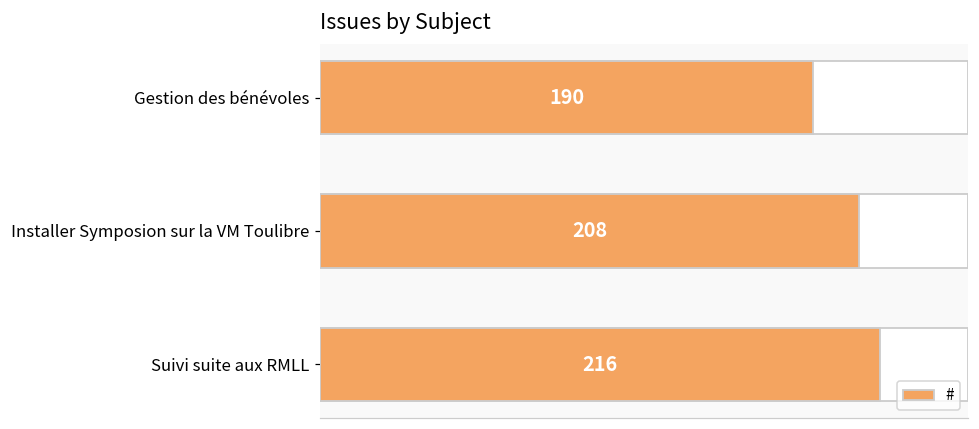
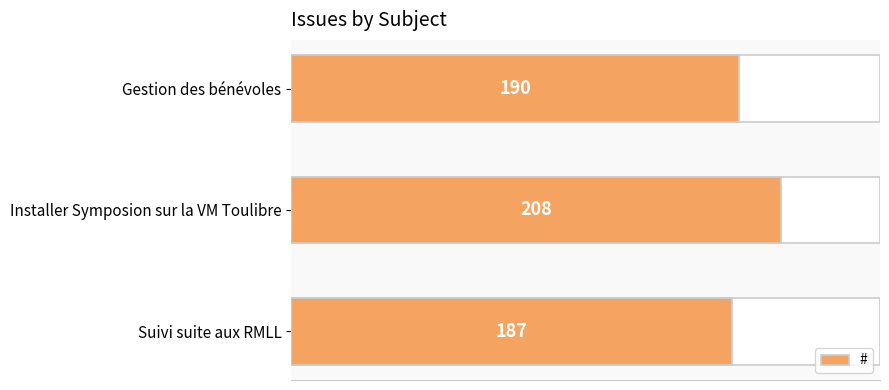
  {
    "#": {
-     "Suivi suite aux RMLL": 216
+     "Suivi suite aux RMLL": 187
    }
  }
